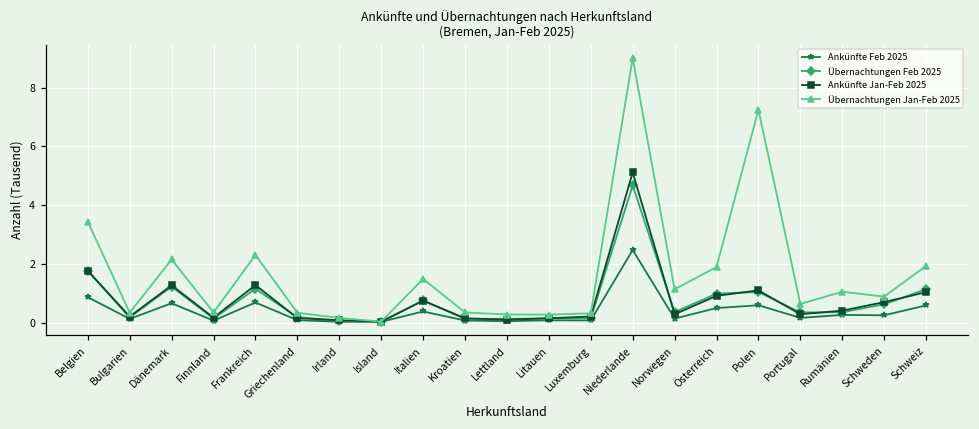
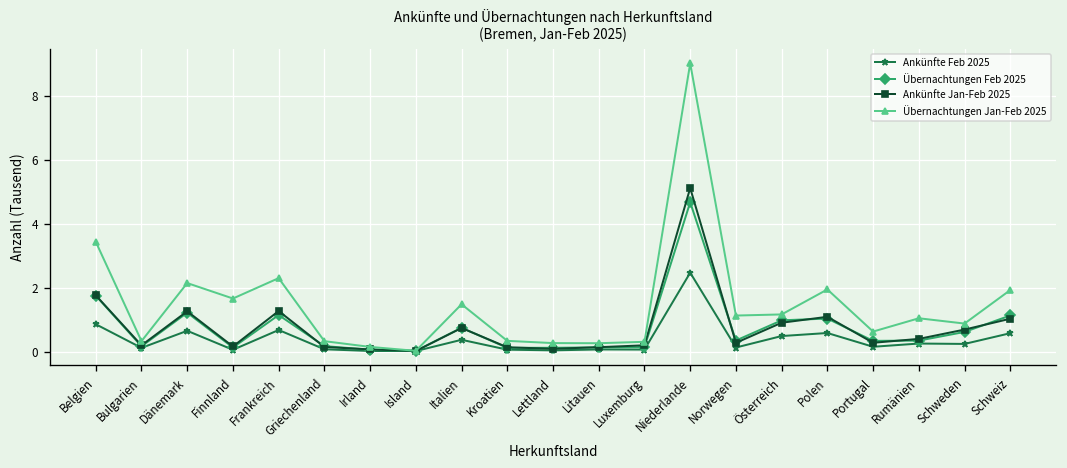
  {
    "Übernachtungen Feb 2025": {
      "Frankreich": 1.2,
      "Niederlande": 4.7,
      "Schweiz": 1.1
    },
    "Übernachtungen Jan-Feb 2025": {
      "Belgien": 3.4,
      "Bulgarien": 0.3,
      "Dänemark": 2.2,
-     "Finnland": 0.3,
+     "Finnland": 1.7,
      "Frankreich": 2.3,
      "Griechenland": 0.3,
      "Italien": 1.5,
      "Kroatien": 0.3,
      "Lettland": 0.3,
      "Litauen": 0.3,
      "Luxemburg": 0.3,
      "Niederlande": 9.0,
      "Norwegen": 1.1,
-     "Österreich": 1.9,
-     "Polen": 7.2,
+     "Österreich": 1.2,
+     "Polen": 2.0,
      "Portugal": 0.6,
      "Rumänien": 1.1,
      "Schweden": 0.9,
      "Schweiz": 1.9
    }
  }
